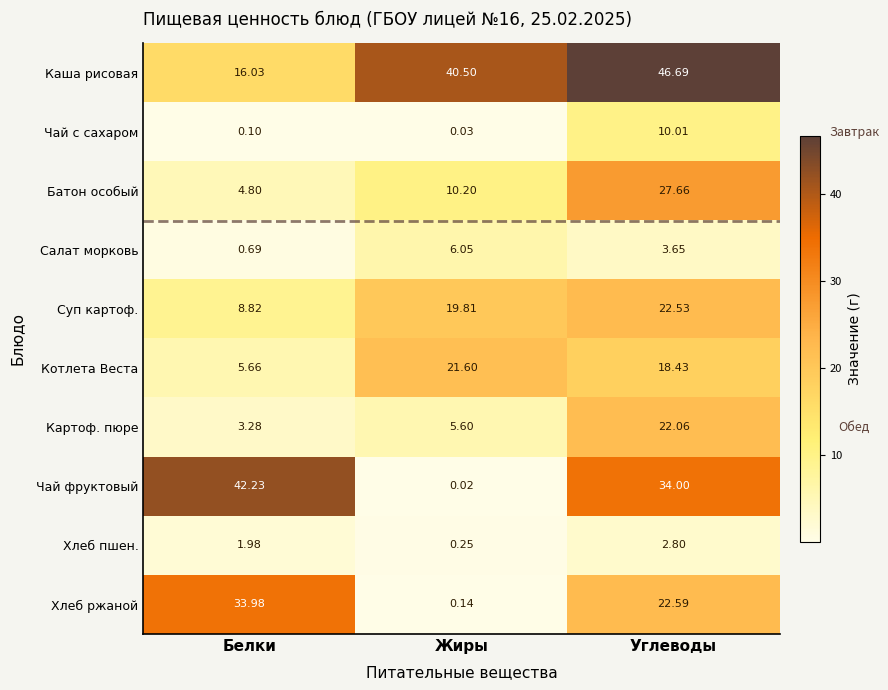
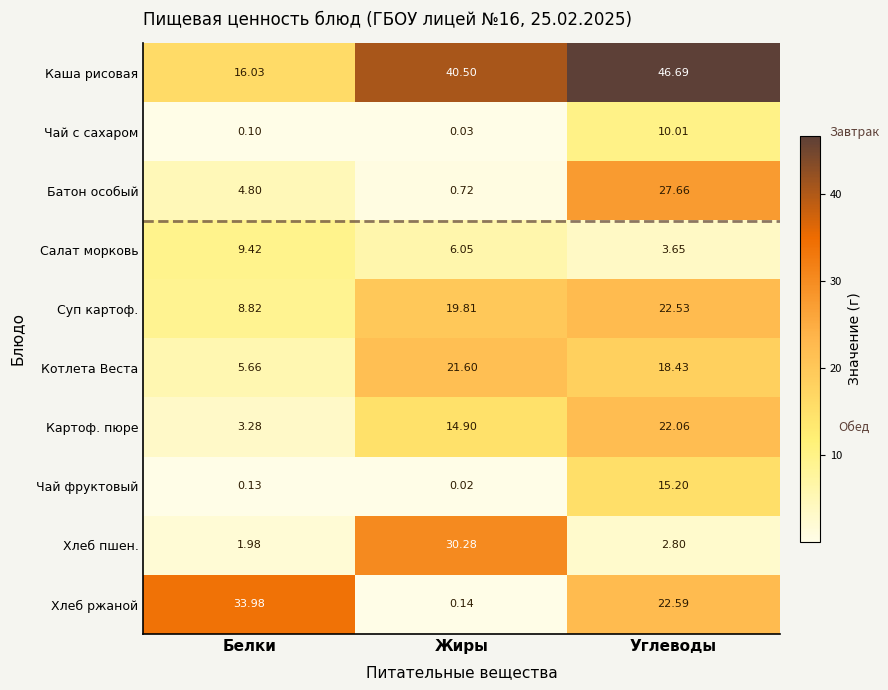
  {
    "Каша рисовая": {
      "Белки": 16.03,
      "Жиры": 40.50,
      "Углеводы": 46.69
    },
    "Чай с сахаром": {
      "Белки": 0.10,
      "Жиры": 0.03,
      "Углеводы": 10.01
    },
    "Батон особый": {
      "Белки": 4.80,
-     "Жиры": 10.20,
+     "Жиры": 0.72,
      "Углеводы": 27.66
    },
    "Салат морковь": {
-     "Белки": 0.69,
+     "Белки": 9.42,
      "Жиры": 6.05,
      "Углеводы": 3.65
    },
    "Суп картоф.": {
      "Белки": 8.82,
      "Жиры": 19.81,
      "Углеводы": 22.53
    },
    "Котлета Веста": {
      "Белки": 5.66,
      "Жиры": 21.60,
      "Углеводы": 18.43
    },
    "Картоф. пюре": {
      "Белки": 3.28,
-     "Жиры": 5.60,
+     "Жиры": 14.90,
      "Углеводы": 22.06
    },
    "Чай фруктовый": {
-     "Белки": 42.23,
+     "Белки": 0.13,
      "Жиры": 0.02,
-     "Углеводы": 34.00
+     "Углеводы": 15.20
    },
    "Хлеб пшен.": {
      "Белки": 1.98,
-     "Жиры": 0.25,
+     "Жиры": 30.28,
      "Углеводы": 2.80
    },
    "Хлеб ржаной": {
      "Белки": 33.98,
      "Жиры": 0.14,
      "Углеводы": 22.59
    }
  }
